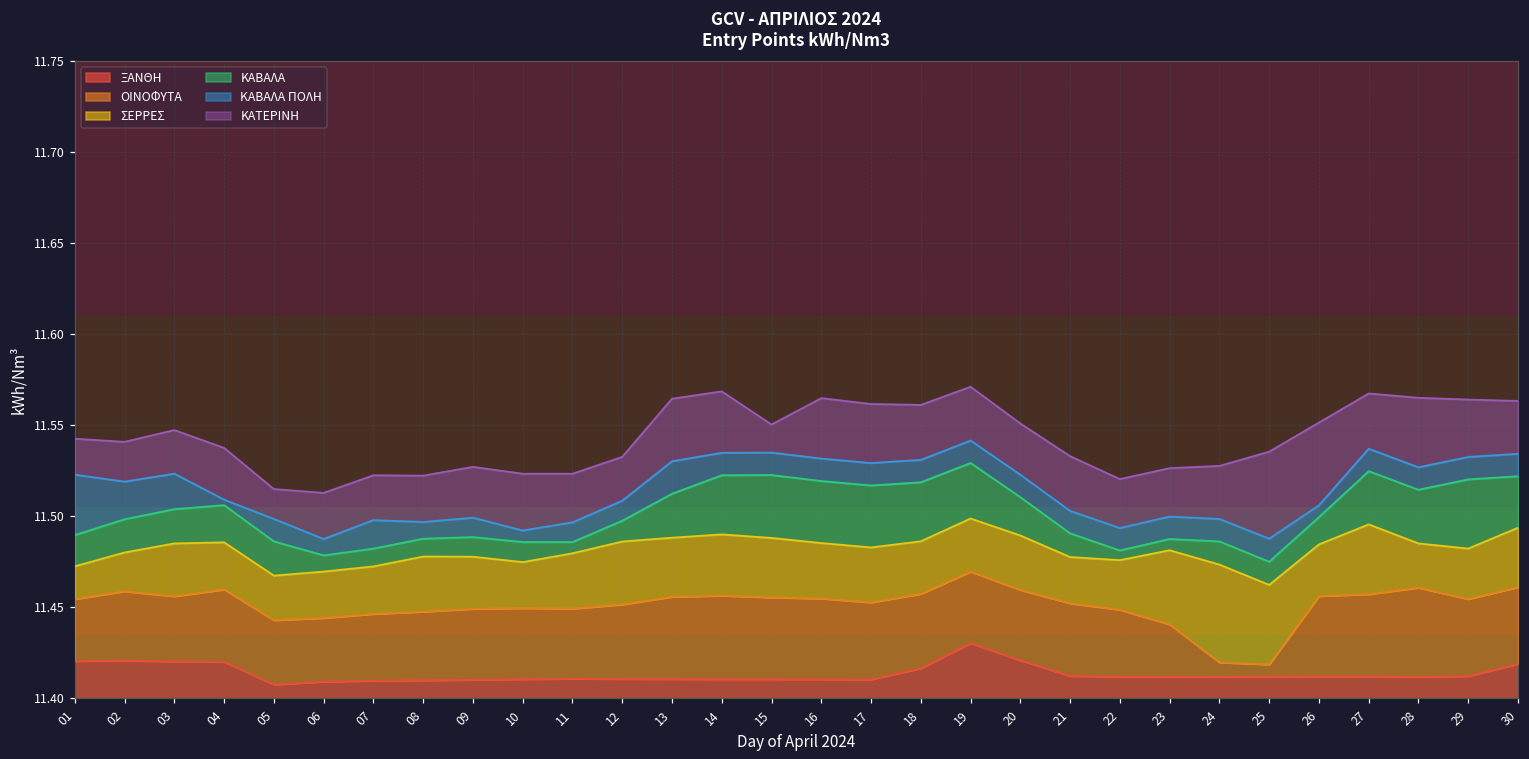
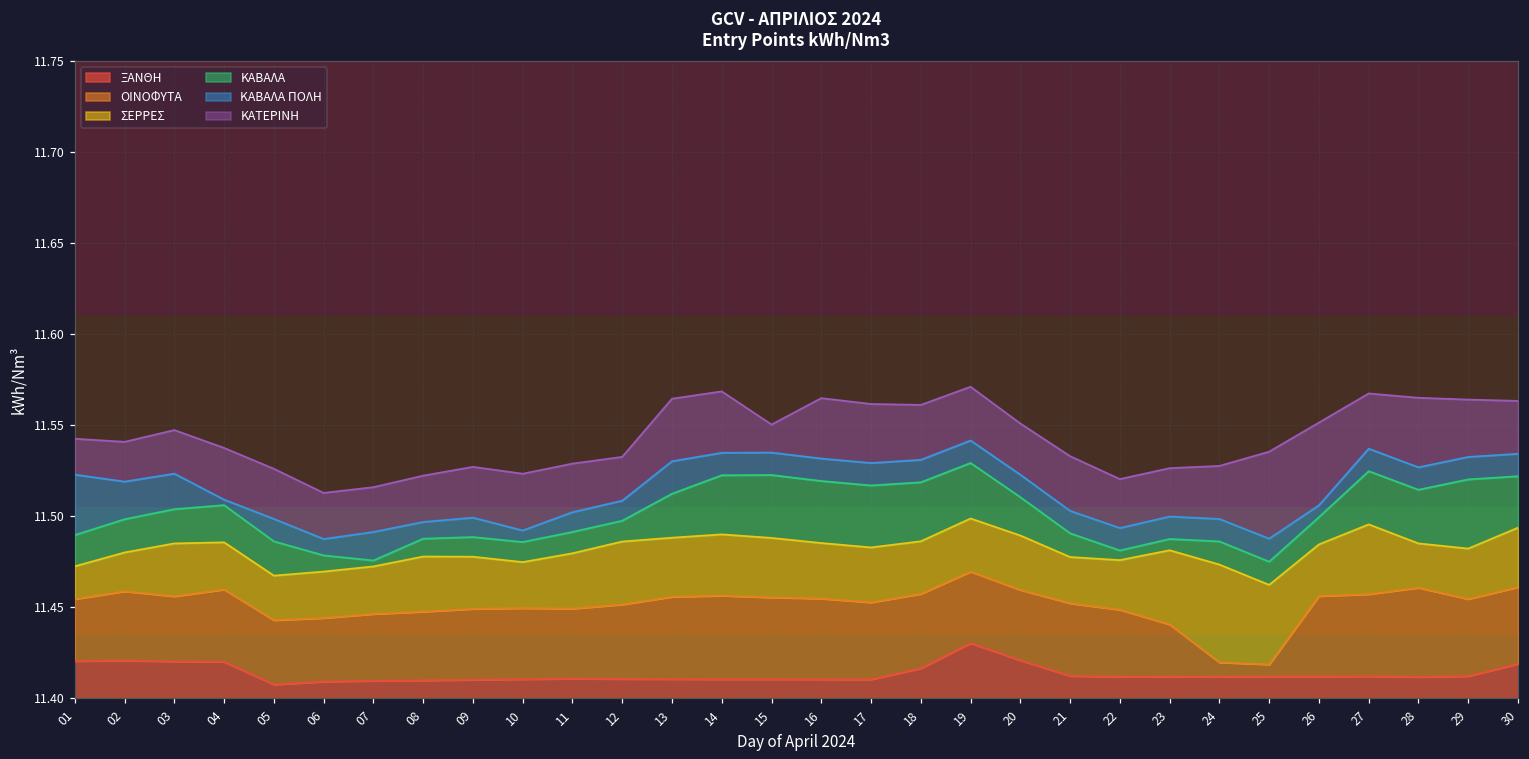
  {
    "ΚΑΒΑΛΑ": {
      "01": 0.017,
      "02": 0.018,
      "03": 0.019,
      "04": 0.020,
      "05": 0.019,
      "06": 0.009,
-     "07": 0.010,
+     "07": 0.003,
      "08": 0.010,
      "09": 0.011,
      "10": 0.011,
-     "11": 0.006,
+     "11": 0.012,
      "12": 0.011,
      "13": 0.024,
      "14": 0.032,
      "15": 0.035,
      "16": 0.034,
      "17": 0.034,
      "18": 0.032,
      "19": 0.030,
      "20": 0.021,
      "21": 0.013,
      "22": 0.005,
      "23": 0.006,
      "24": 0.013,
      "25": 0.013,
      "26": 0.015,
      "27": 0.029,
      "28": 0.029,
      "29": 0.038,
      "30": 0.028
    },
    "ΚΑΒΑΛΑ ΠΟΛΗ": {
      "01": 0.033,
      "02": 0.021,
      "03": 0.020,
      "04": 0.003,
      "05": 0.012,
      "06": 0.009,
      "07": 0.016,
      "08": 0.009,
      "09": 0.011,
      "10": 0.006,
      "11": 0.011,
      "12": 0.011,
      "13": 0.018,
      "14": 0.012,
      "15": 0.012,
      "16": 0.012,
      "17": 0.012,
      "18": 0.012,
      "19": 0.012,
      "20": 0.012,
      "21": 0.012,
      "22": 0.012,
      "23": 0.012,
      "24": 0.012,
      "25": 0.013,
      "26": 0.006,
      "27": 0.012,
      "28": 0.012,
      "29": 0.012,
      "30": 0.012
    },
    "ΚΑΤΕΡΙΝΗ": {
      "01": 0.020,
      "02": 0.022,
      "03": 0.024,
      "04": 0.028,
-     "05": 0.016,
+     "05": 0.028,
      "06": 0.025,
      "07": 0.025,
      "08": 0.025,
      "09": 0.028,
      "10": 0.031,
      "11": 0.027,
      "12": 0.024,
      "13": 0.034,
      "14": 0.034,
      "15": 0.015,
      "16": 0.033,
      "17": 0.032,
      "18": 0.030,
      "19": 0.030,
      "20": 0.028,
      "21": 0.030,
      "22": 0.027,
      "23": 0.027,
      "24": 0.029,
      "25": 0.048,
      "26": 0.045,
      "27": 0.030,
      "28": 0.038,
      "29": 0.031,
      "30": 0.029
    }
  }
